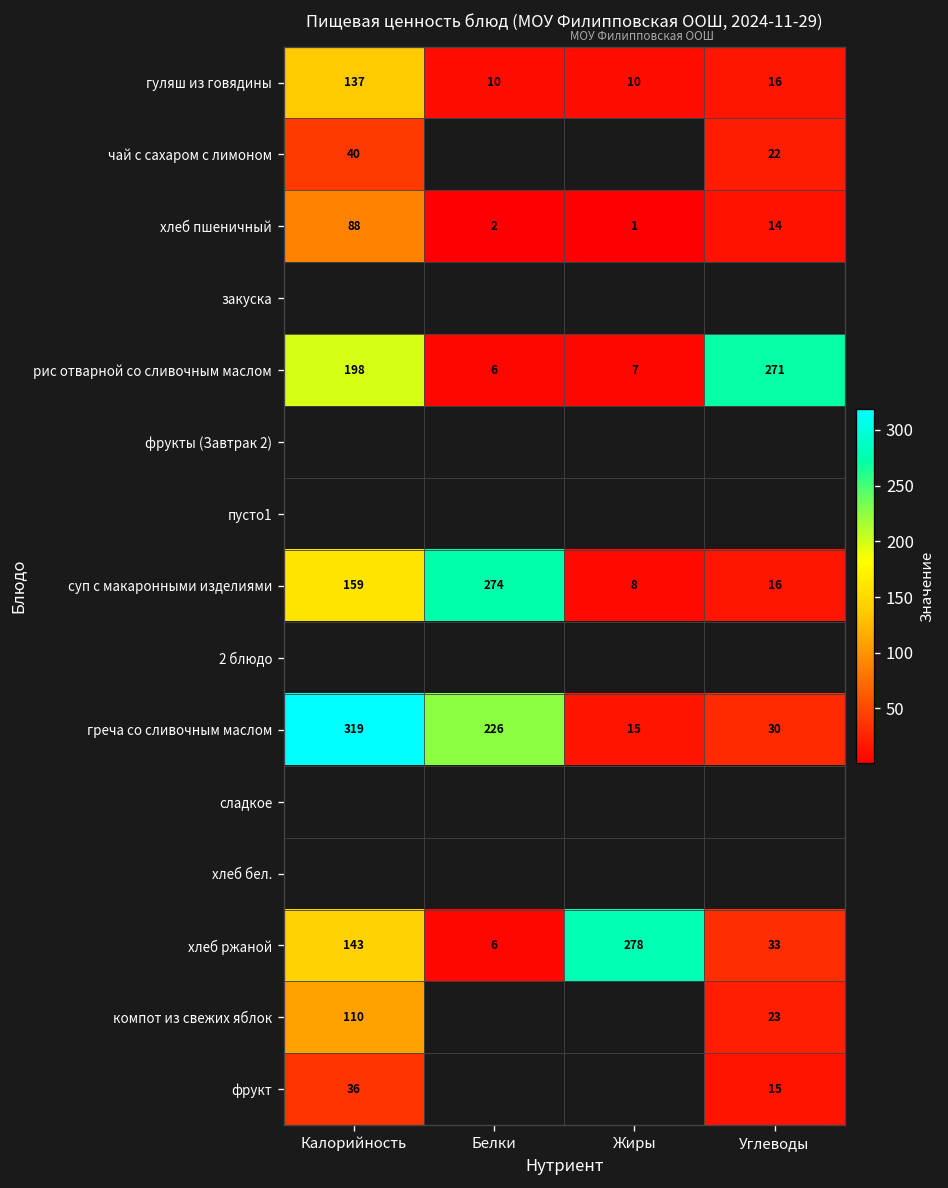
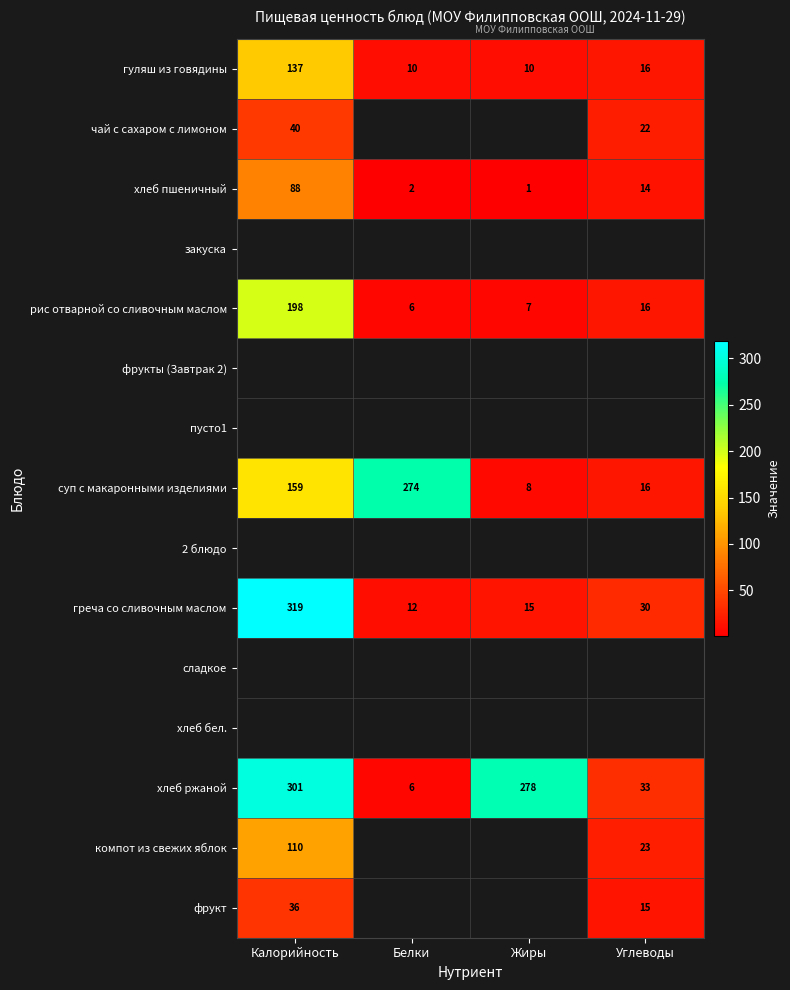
  {
    "гуляш из говядины": {
      "Калорийность": 137,
      "Белки": 10,
      "Жиры": 10,
      "Углеводы": 16
    },
    "чай с сахаром с лимоном": {
      "Калорийность": 40,
      "Углеводы": 22
    },
    "хлеб пшеничный": {
      "Калорийность": 88,
      "Белки": 2,
      "Жиры": 1,
      "Углеводы": 14
    },
    "рис отварной со сливочным маслом": {
      "Калорийность": 198,
      "Белки": 6,
      "Жиры": 7,
-     "Углеводы": 271
+     "Углеводы": 16
    },
    "суп с макаронными изделиями": {
      "Калорийность": 159,
      "Белки": 274,
      "Жиры": 8,
      "Углеводы": 16
    },
    "греча со сливочным маслом": {
      "Калорийность": 319,
-     "Белки": 226,
+     "Белки": 12,
      "Жиры": 15,
      "Углеводы": 30
    },
    "хлеб ржаной": {
-     "Калорийность": 143,
+     "Калорийность": 301,
      "Белки": 6,
      "Жиры": 278,
      "Углеводы": 33
    },
    "компот из свежих яблок": {
      "Калорийность": 110,
      "Углеводы": 23
    },
    "фрукт": {
      "Калорийность": 36,
      "Углеводы": 15
    }
  }
